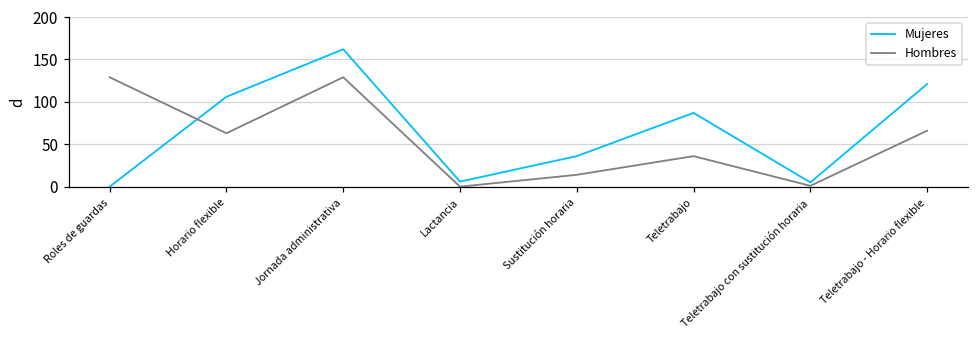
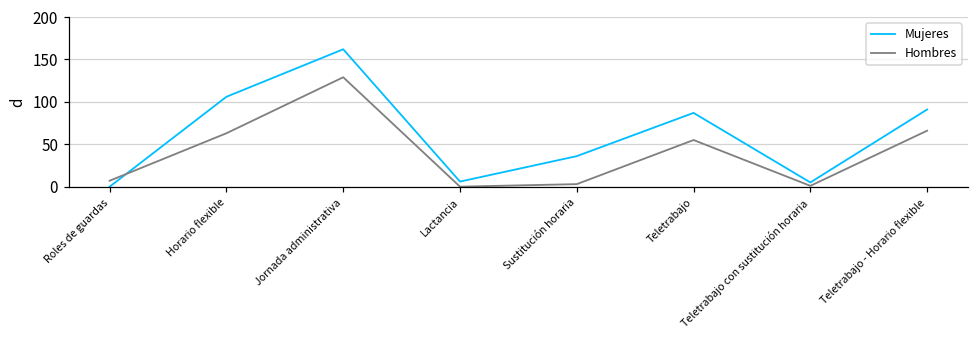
  {
    "Mujeres": {
      "Roles de guardas": 0,
      "Horario flexible": 110,
      "Jornada administrativa": 160,
      "Lactancia": 10,
      "Sustitución horaria": 40,
      "Teletrabajo": 90,
      "Teletrabajo con sustitución horaria": 10,
-     "Teletrabajo - Horario flexible": 120
+     "Teletrabajo - Horario flexible": 90
    },
    "Hombres": {
-     "Roles de guardas": 130,
+     "Roles de guardas": 10,
      "Horario flexible": 60,
      "Jornada administrativa": 130,
      "Lactancia": 0,
-     "Sustitución horaria": 10,
-     "Teletrabajo": 40,
+     "Sustitución horaria": 0,
+     "Teletrabajo": 60,
      "Teletrabajo con sustitución horaria": 0,
      "Teletrabajo - Horario flexible": 70
    }
  }
